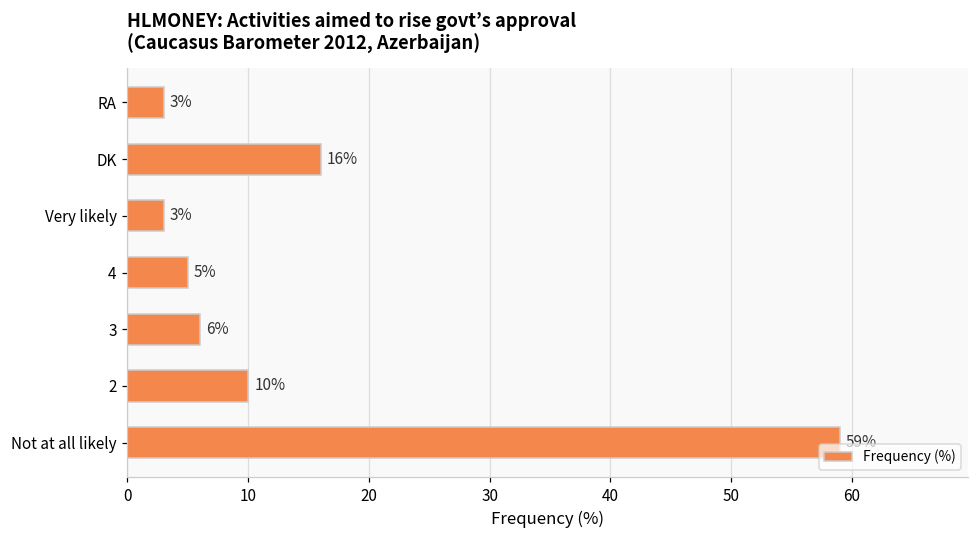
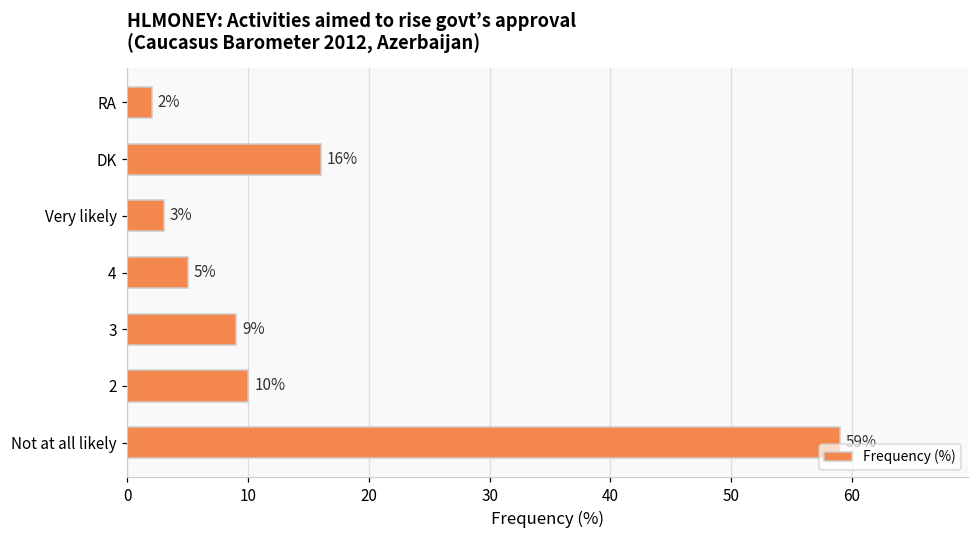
  {
-   "RA": "3%",
+   "RA": "2%",
    "DK": "16%",
    "Very likely": "3%",
    "4": "5%",
-   "3": "6%",
+   "3": "9%",
    "2": "10%"
  }
